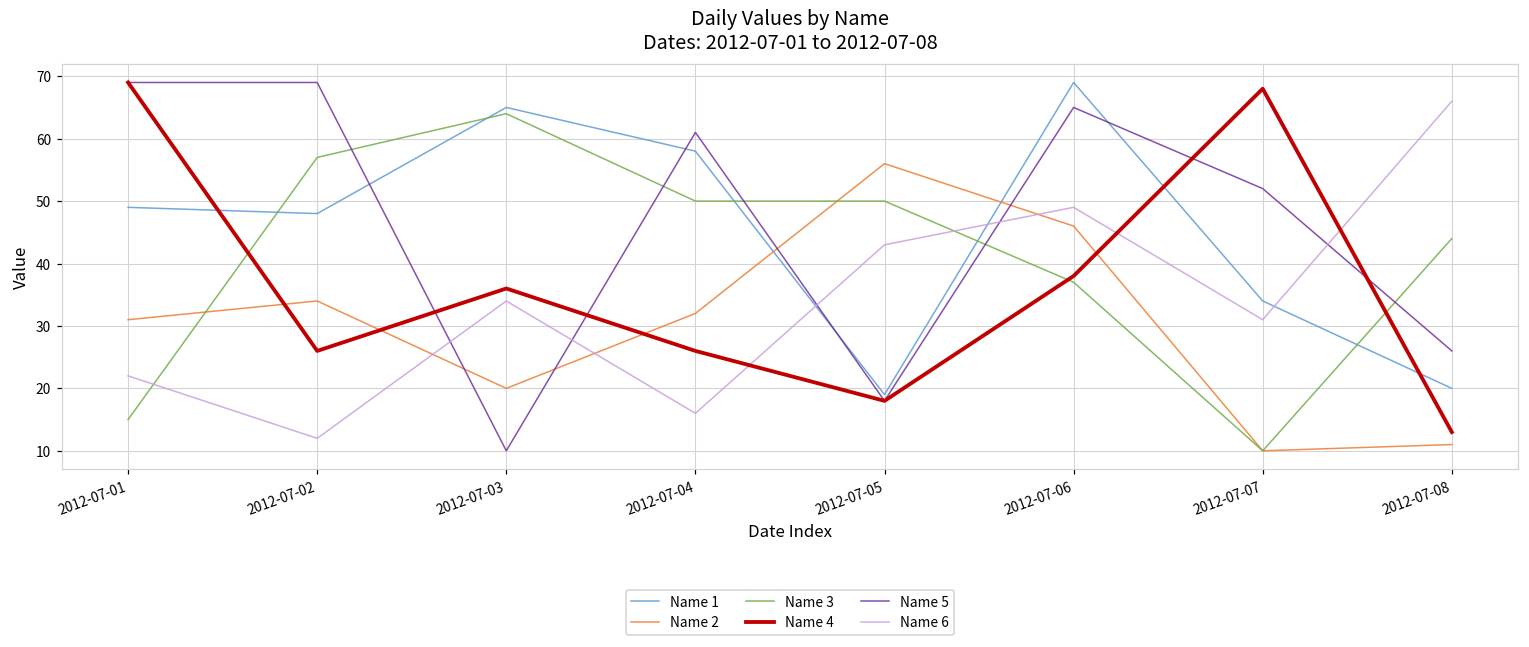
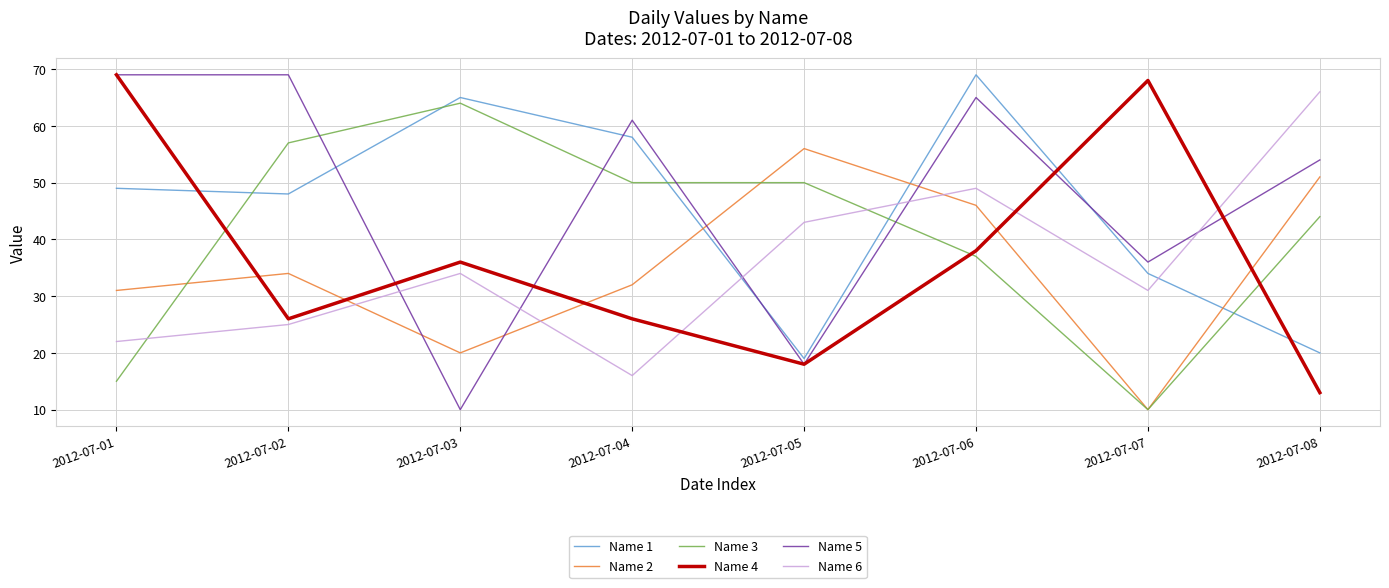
  {
    "Name 1": {
      "2012-07-01": 49,
      "2012-07-02": 48,
      "2012-07-03": 65,
      "2012-07-04": 58,
      "2012-07-05": 19,
      "2012-07-06": 69,
      "2012-07-07": 34,
      "2012-07-08": 20
    },
    "Name 2": {
      "2012-07-01": 31,
      "2012-07-02": 34,
      "2012-07-03": 20,
      "2012-07-04": 32,
      "2012-07-05": 56,
      "2012-07-06": 46,
-     "2012-07-08": 11
+     "2012-07-08": 51
    },
    "Name 3": {
      "2012-07-01": 15,
      "2012-07-02": 57,
      "2012-07-03": 64,
      "2012-07-04": 50,
      "2012-07-05": 50,
      "2012-07-06": 37,
      "2012-07-08": 44
    },
    "Name 4": {
      "2012-07-02": 26,
      "2012-07-03": 36,
      "2012-07-04": 26,
      "2012-07-06": 38,
      "2012-07-07": 68,
      "2012-07-08": 13
    },
    "Name 5": {
      "2012-07-02": 69,
      "2012-07-03": 10,
      "2012-07-04": 61,
      "2012-07-06": 65,
-     "2012-07-07": 52,
-     "2012-07-08": 26
+     "2012-07-07": 36,
+     "2012-07-08": 54
    },
    "Name 6": {
      "2012-07-01": 22,
-     "2012-07-02": 12,
+     "2012-07-02": 25,
      "2012-07-03": 34,
      "2012-07-04": 16,
      "2012-07-05": 43,
      "2012-07-06": 49,
      "2012-07-07": 31,
      "2012-07-08": 66
    }
  }
